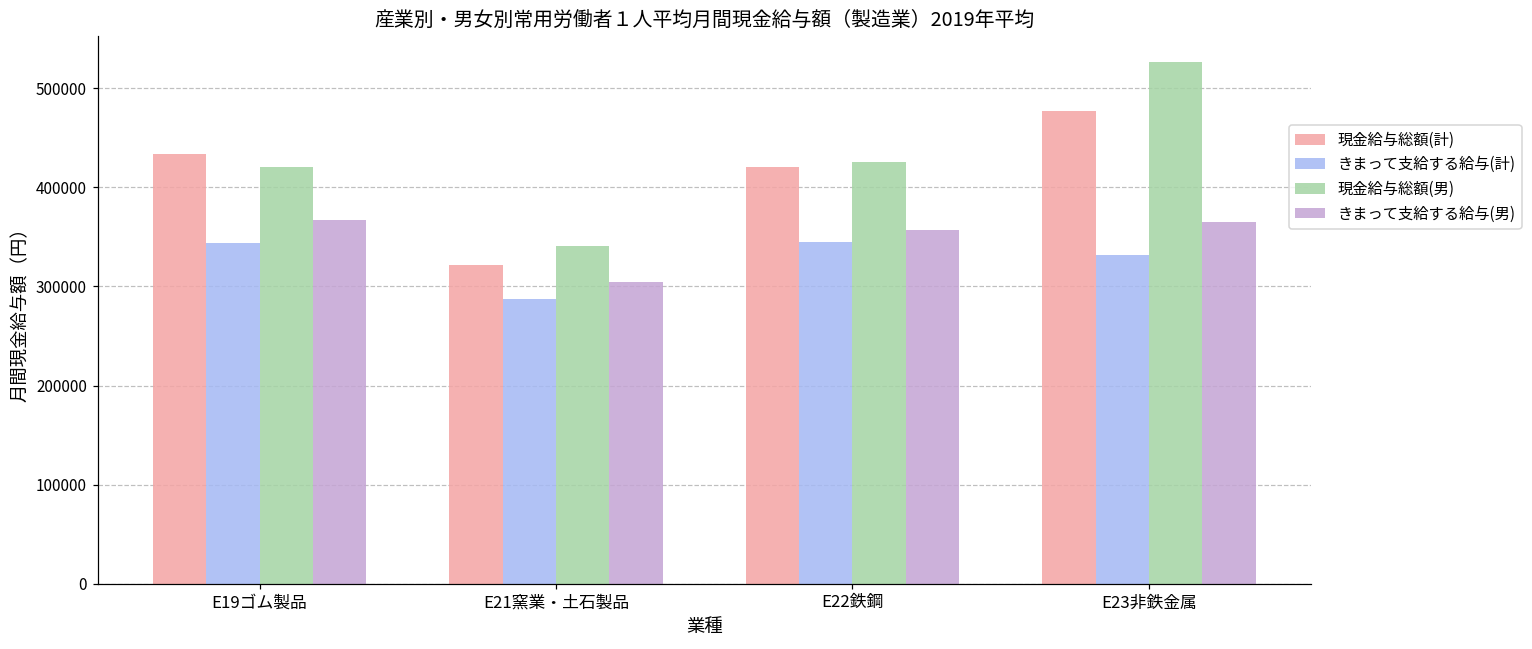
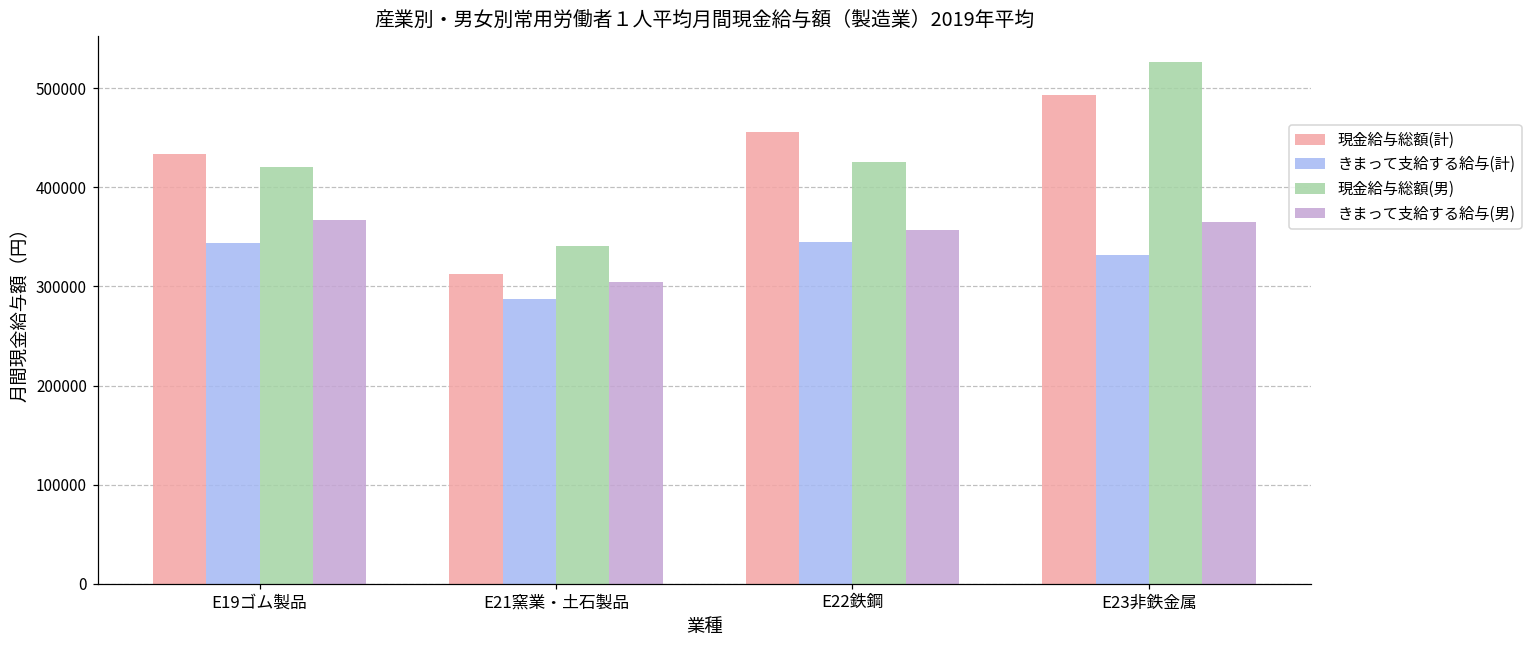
  {
    "現金給与総額(計)": {
      "E19ゴム製品": 430000,
-     "E21窯業・土石製品": 320000,
-     "E22鉄鋼": 420000,
-     "E23非鉄金属": 480000
+     "E21窯業・土石製品": 310000,
+     "E22鉄鋼": 460000,
+     "E23非鉄金属": 490000
    },
    "現金給与総額(男)": {
      "E19ゴム製品": 420000,
      "E21窯業・土石製品": 340000,
      "E22鉄鋼": 430000,
      "E23非鉄金属": 530000
    }
  }
